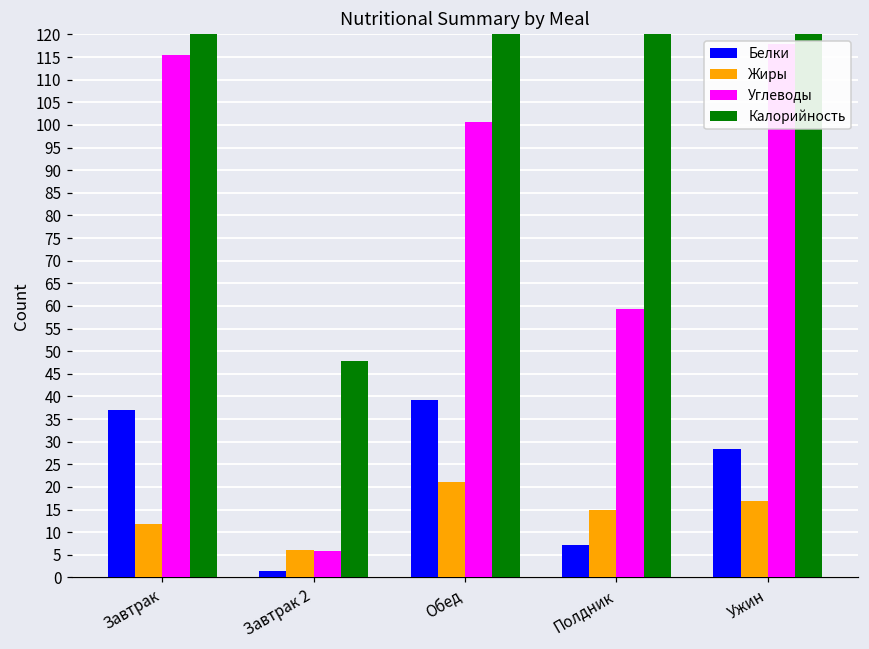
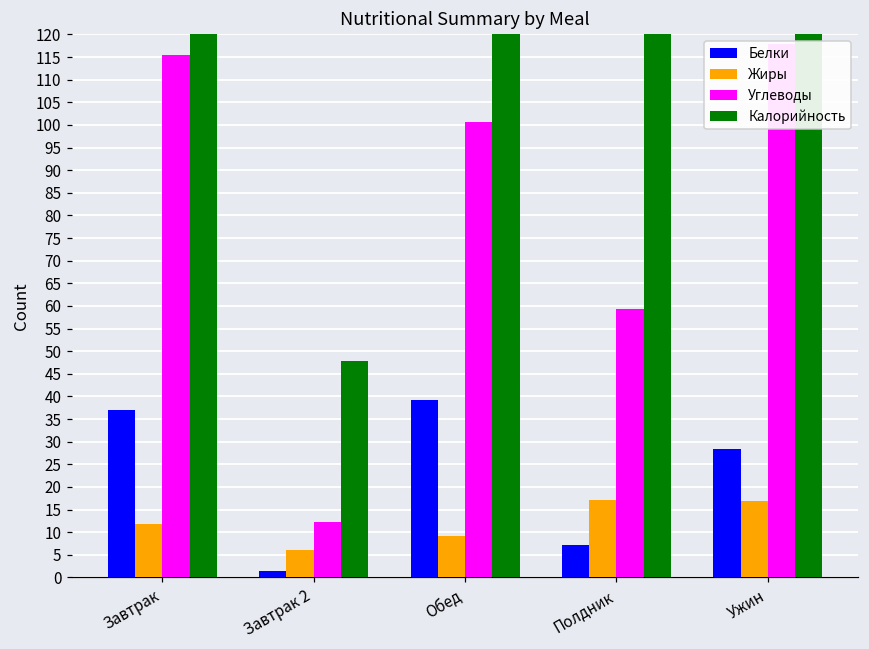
  {
    "Белки": {
      "Завтрак": 37,
      "Завтрак 2": 1,
      "Обед": 39,
      "Полдник": 7,
      "Ужин": 28
    },
    "Жиры": {
      "Завтрак": 12,
      "Завтрак 2": 6,
-     "Обед": 21,
-     "Полдник": 15,
+     "Обед": 9,
+     "Полдник": 17,
      "Ужин": 17
    },
    "Углеводы": {
      "Завтрак": 116,
-     "Завтрак 2": 6,
+     "Завтрак 2": 12,
      "Обед": 101,
      "Полдник": 59
    },
    "Калорийность": {
      "Завтрак 2": 48
    }
  }
